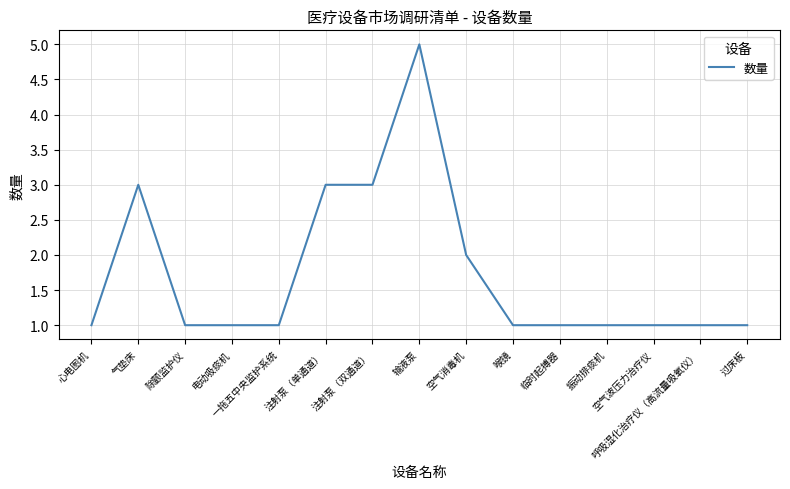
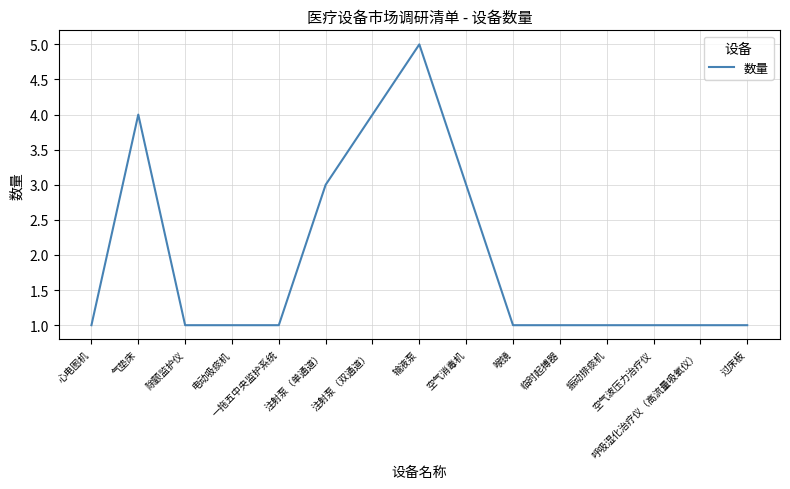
  {
    "心电图机": 1,
-   "气垫床": 3,
+   "气垫床": 4,
    "除颤监护仪": 1,
    "电动吸痰机": 1,
    "一拖五中央监护系统": 1,
    "注射泵（单通道）": 3,
-   "注射泵（双通道）": 3,
+   "注射泵（双通道）": 4,
    "输液泵": 5,
-   "空气消毒机": 2,
+   "空气消毒机": 3,
    "喉镜": 1,
    "临时起搏器": 1,
    "振动排痰机": 1,
    "空气波压力治疗仪": 1,
    "呼吸湿化治疗仪（高流量吸氧仪）": 1,
    "过床板": 1
  }
